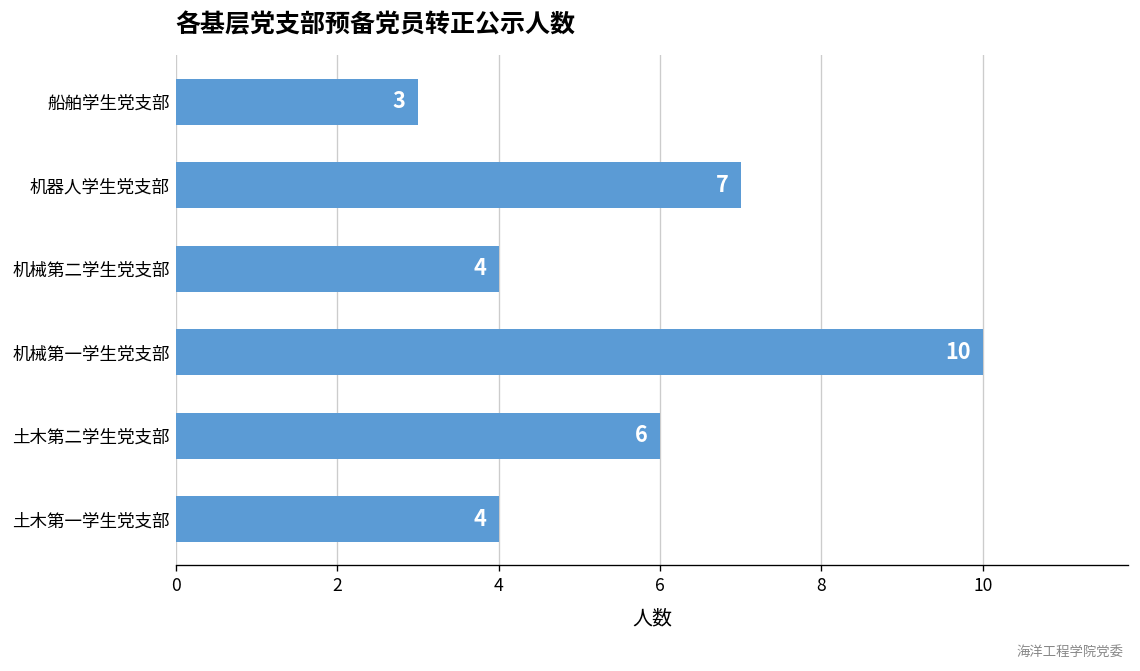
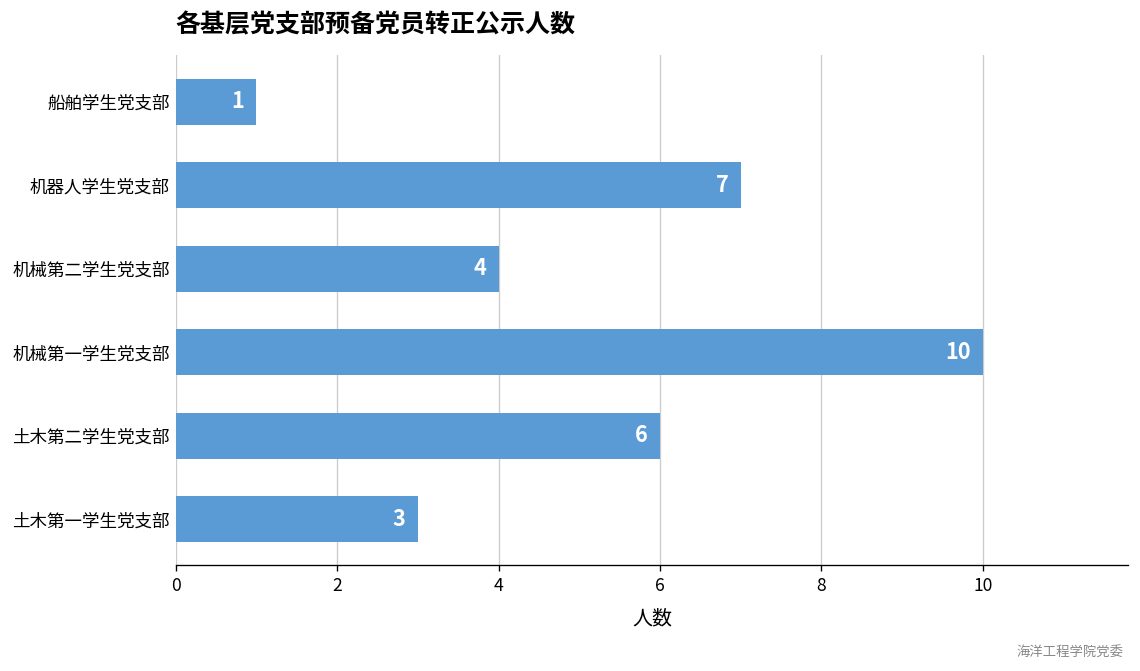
  {
-   "船舶学生党支部": 3,
+   "船舶学生党支部": 1,
    "机器人学生党支部": 7,
    "机械第二学生党支部": 4,
    "机械第一学生党支部": 10,
    "土木第二学生党支部": 6,
-   "土木第一学生党支部": 4
+   "土木第一学生党支部": 3
  }
